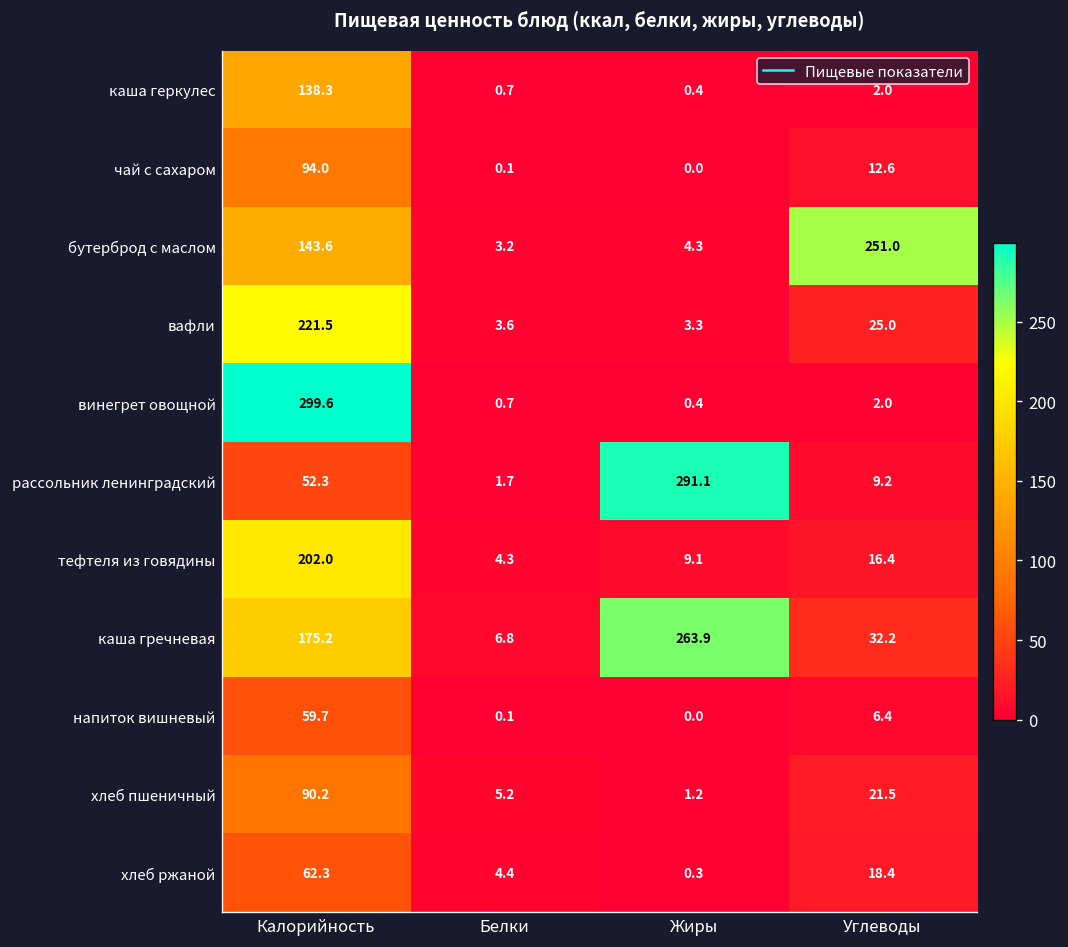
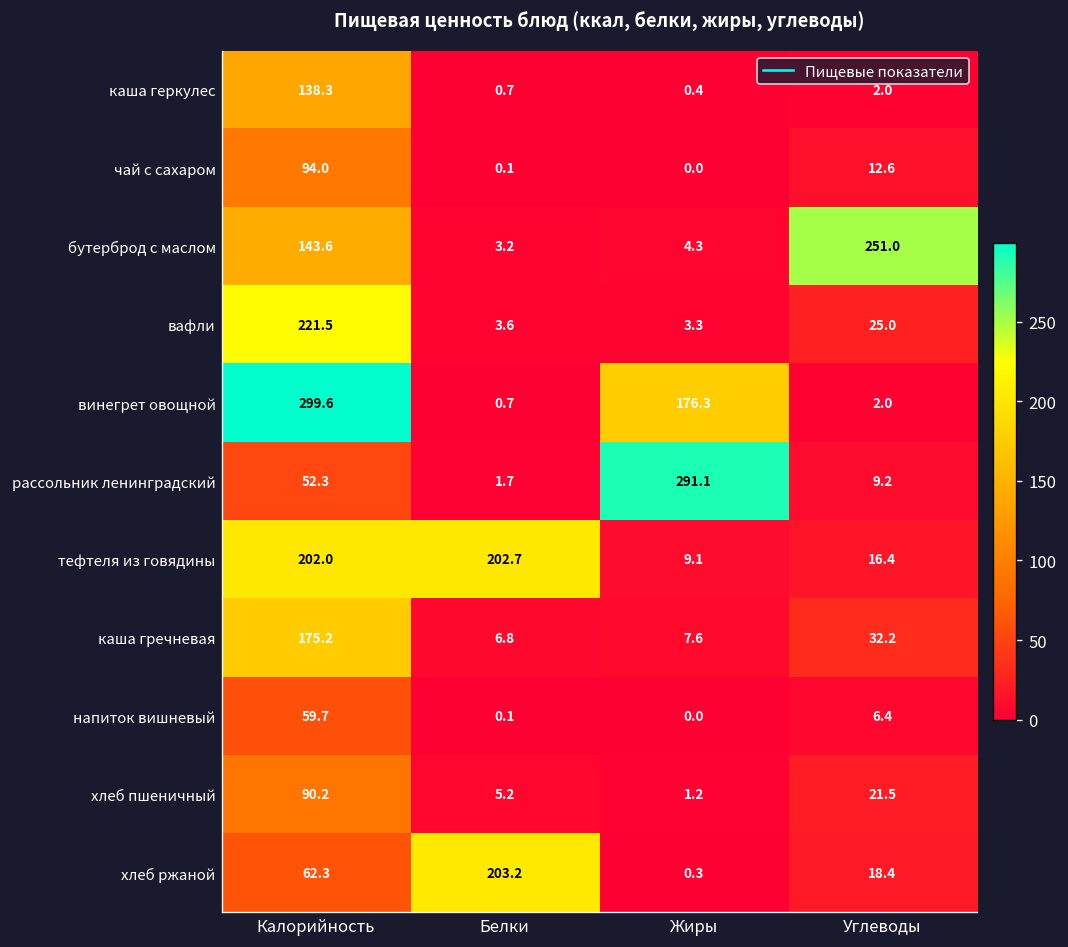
  {
    "каша геркулес": {
      "Калорийность": 138.3,
      "Белки": 0.7,
      "Жиры": 0.4
    },
    "чай с сахаром": {
      "Калорийность": 94.0,
      "Белки": 0.1,
      "Жиры": 0.0,
      "Углеводы": 12.6
    },
    "бутерброд с маслом": {
      "Калорийность": 143.6,
      "Белки": 3.2,
      "Жиры": 4.3,
      "Углеводы": 251.0
    },
    "вафли": {
      "Калорийность": 221.5,
      "Белки": 3.6,
      "Жиры": 3.3,
      "Углеводы": 25.0
    },
    "винегрет овощной": {
      "Калорийность": 299.6,
      "Белки": 0.7,
-     "Жиры": 0.4,
+     "Жиры": 176.3,
      "Углеводы": 2.0
    },
    "рассольник ленинградский": {
      "Калорийность": 52.3,
      "Белки": 1.7,
      "Жиры": 291.1,
      "Углеводы": 9.2
    },
    "тефтеля из говядины": {
      "Калорийность": 202.0,
-     "Белки": 4.3,
+     "Белки": 202.7,
      "Жиры": 9.1,
      "Углеводы": 16.4
    },
    "каша гречневая": {
      "Калорийность": 175.2,
      "Белки": 6.8,
-     "Жиры": 263.9,
+     "Жиры": 7.6,
      "Углеводы": 32.2
    },
    "напиток вишневый": {
      "Калорийность": 59.7,
      "Белки": 0.1,
      "Жиры": 0.0,
      "Углеводы": 6.4
    },
    "хлеб пшеничный": {
      "Калорийность": 90.2,
      "Белки": 5.2,
      "Жиры": 1.2,
      "Углеводы": 21.5
    },
    "хлеб ржаной": {
      "Калорийность": 62.3,
-     "Белки": 4.4,
+     "Белки": 203.2,
      "Жиры": 0.3,
      "Углеводы": 18.4
    }
  }
